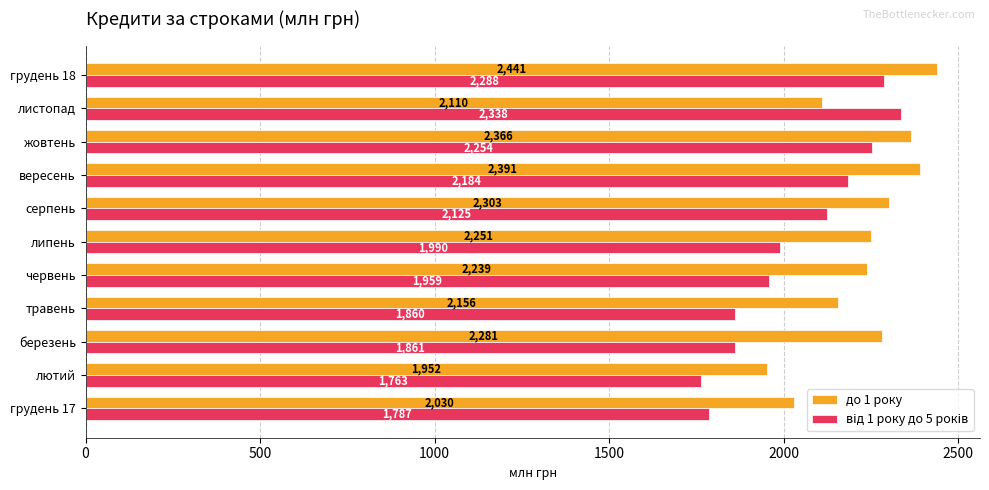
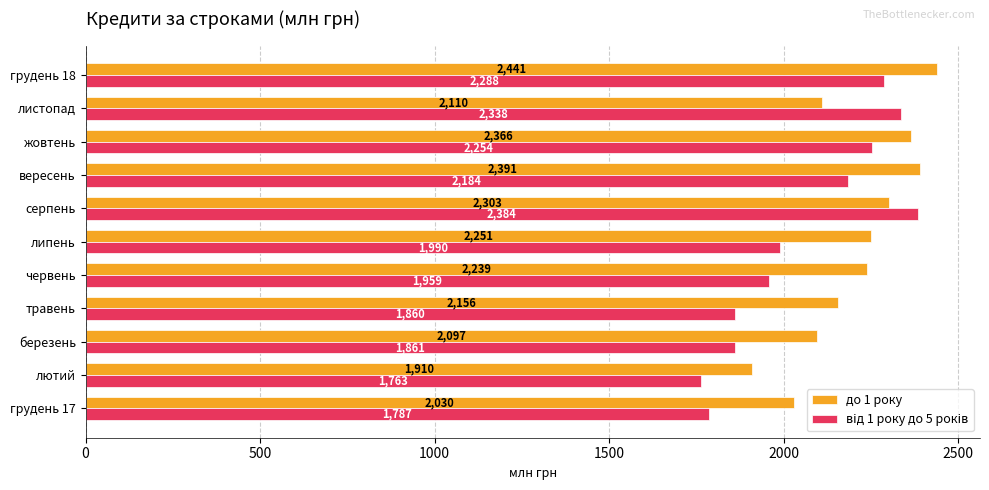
  {
    "до 1 року": {
      "грудень 18": "2,441",
      "листопад": "2,110",
      "жовтень": "2,366",
      "вересень": "2,391",
      "серпень": "2,303",
      "липень": "2,251",
      "червень": "2,239",
      "травень": "2,156",
-     "березень": "2,281",
-     "лютий": "1,952",
+     "березень": "2,097",
+     "лютий": "1,910",
      "грудень 17": "2,030"
    },
    "від 1 року до 5 років": {
      "грудень 18": "2,288",
      "листопад": "2,338",
      "жовтень": "2,254",
      "вересень": "2,184",
-     "серпень": "2,125",
+     "серпень": "2,384",
      "липень": "1,990",
      "червень": "1,959",
      "травень": "1,860",
      "березень": "1,861",
      "лютий": "1,763",
      "грудень 17": "1,787"
    }
  }
